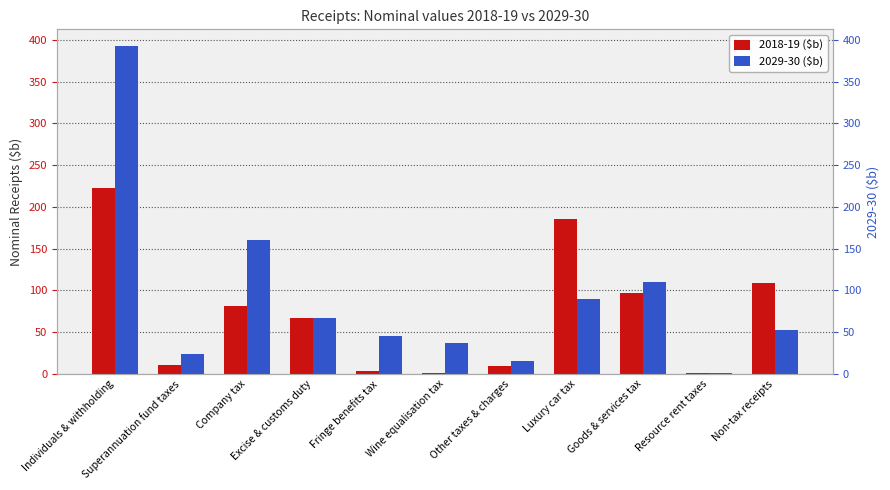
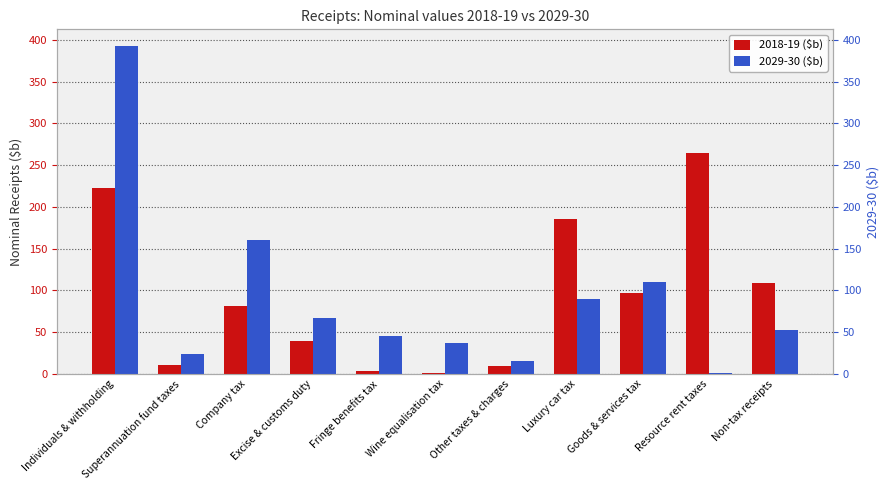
  {
    "2018-19 ($b)": {
      "Individuals & withholding": 220,
      "Superannuation fund taxes": 10,
      "Company tax": 80,
-     "Excise & customs duty": 70,
+     "Excise & customs duty": 40,
      "Fringe benefits tax": 0,
      "Other taxes & charges": 10,
      "Luxury car tax": 190,
      "Goods & services tax": 100,
-     "Resource rent taxes": 0,
+     "Resource rent taxes": 260,
      "Non-tax receipts": 110
    },
    "2029-30 ($b)": {
      "Individuals & withholding": 390,
      "Superannuation fund taxes": 20,
      "Company tax": 160,
      "Excise & customs duty": 70,
      "Fringe benefits tax": 50,
      "Wine equalisation tax": 40,
      "Other taxes & charges": 20,
      "Luxury car tax": 90,
      "Goods & services tax": 110,
      "Non-tax receipts": 50
    }
  }
